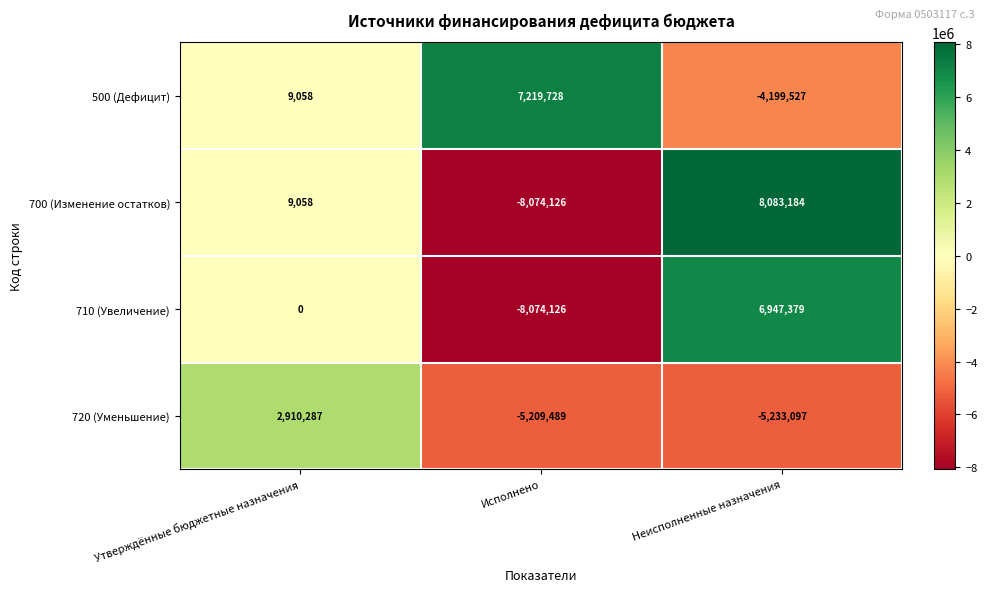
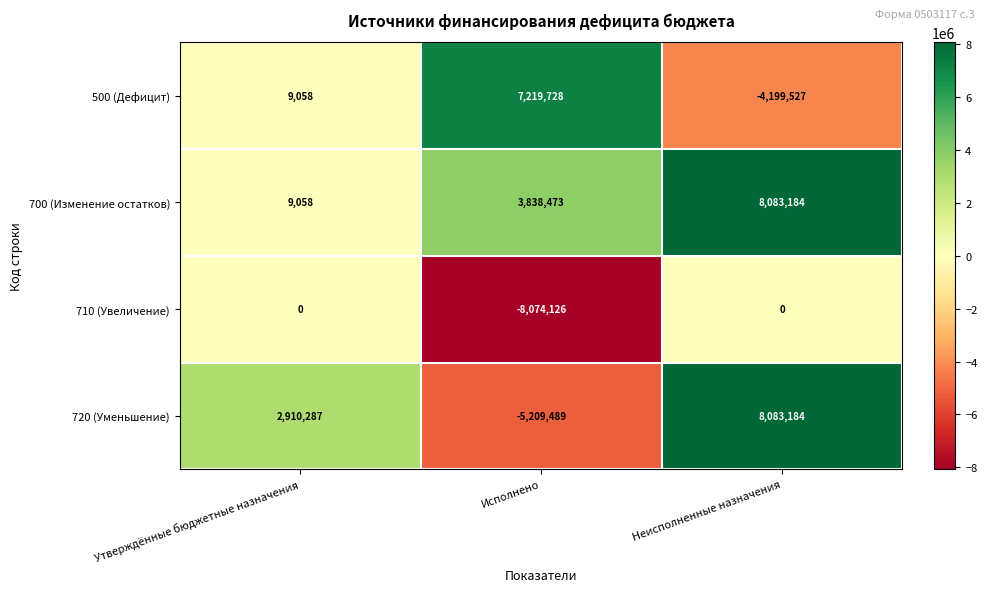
  {
    "500 (Дефицит)": {
      "Утверждённые бюджетные назначения": "9,058",
      "Исполнено": "7,219,728",
      "Неисполненные назначения": "-4,199,527"
    },
    "700 (Изменение остатков)": {
      "Утверждённые бюджетные назначения": "9,058",
-     "Исполнено": "-8,074,126",
+     "Исполнено": "3,838,473",
      "Неисполненные назначения": "8,083,184"
    },
    "710 (Увеличение)": {
      "Утверждённые бюджетные назначения": "0",
      "Исполнено": "-8,074,126",
-     "Неисполненные назначения": "6,947,379"
+     "Неисполненные назначения": "0"
    },
    "720 (Уменьшение)": {
      "Утверждённые бюджетные назначения": "2,910,287",
      "Исполнено": "-5,209,489",
-     "Неисполненные назначения": "-5,233,097"
+     "Неисполненные назначения": "8,083,184"
    }
  }
